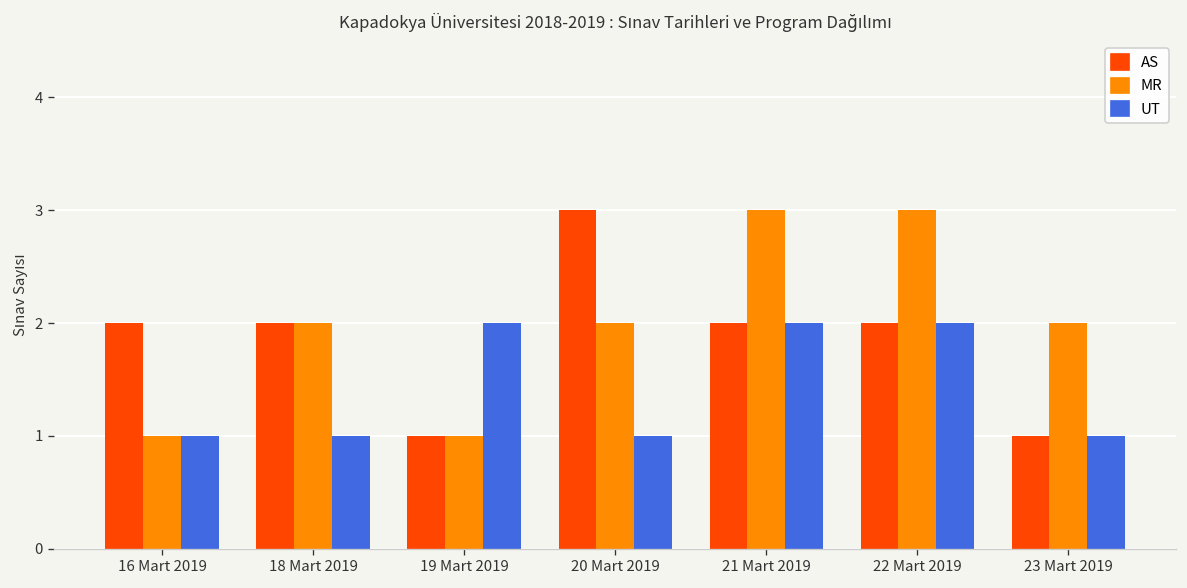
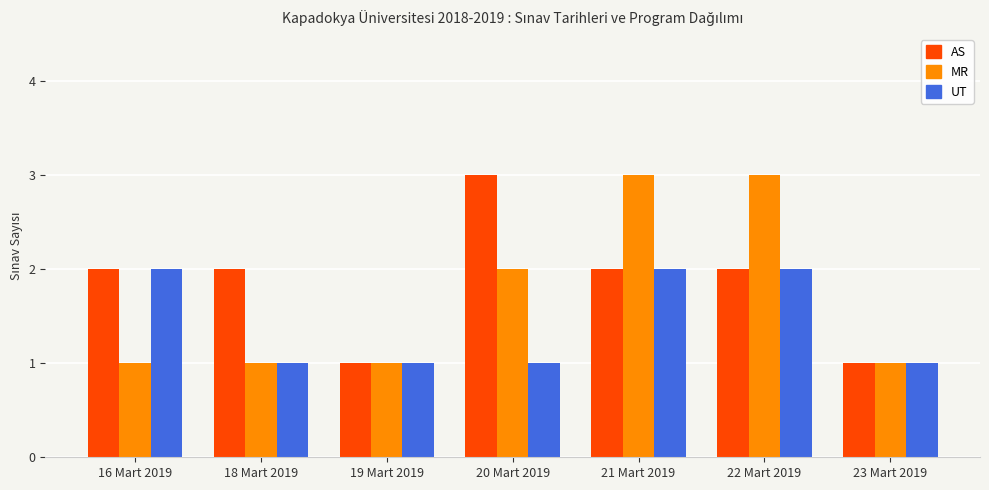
  {
    "AS": {
      "16 Mart 2019": 2,
      "18 Mart 2019": 2,
      "19 Mart 2019": 1,
      "20 Mart 2019": 3,
      "21 Mart 2019": 2,
      "22 Mart 2019": 2,
      "23 Mart 2019": 1
    },
    "MR": {
      "16 Mart 2019": 1,
-     "18 Mart 2019": 2,
+     "18 Mart 2019": 1,
      "19 Mart 2019": 1,
      "20 Mart 2019": 2,
      "21 Mart 2019": 3,
      "22 Mart 2019": 3,
-     "23 Mart 2019": 2
+     "23 Mart 2019": 1
    },
    "UT": {
-     "16 Mart 2019": 1,
+     "16 Mart 2019": 2,
      "18 Mart 2019": 1,
-     "19 Mart 2019": 2,
+     "19 Mart 2019": 1,
      "20 Mart 2019": 1,
      "21 Mart 2019": 2,
      "22 Mart 2019": 2,
      "23 Mart 2019": 1
    }
  }
